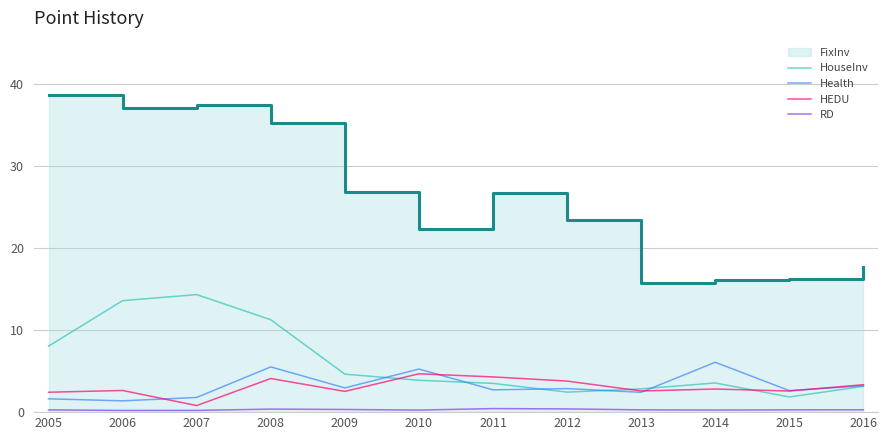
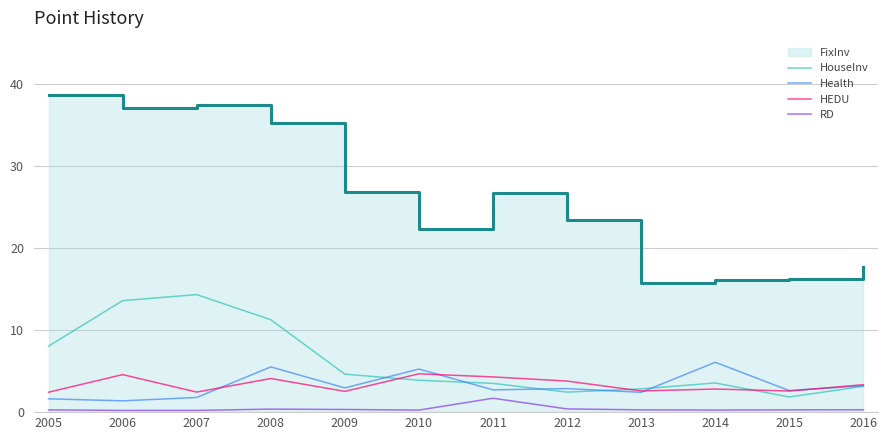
  {
    "HouseInv": {
      "2005": 8,
      "2006": 14,
      "2007": 14,
      "2008": 11,
      "2009": 5,
      "2010": 4,
      "2011": 4,
      "2012": 2,
      "2014": 4,
      "2015": 2
    },
    "Health": {
      "2005": 2,
      "2006": 1,
      "2007": 2,
      "2008": 6,
      "2009": 3,
      "2010": 5,
      "2011": 3,
      "2012": 3,
      "2014": 6
    },
    "HEDU": {
      "2005": 2,
-     "2006": 3,
-     "2007": 1,
+     "2006": 5,
+     "2007": 2,
      "2008": 4,
      "2009": 3,
      "2010": 5,
      "2011": 4,
      "2012": 4,
      "2014": 3
    },
    "RD": {
      "2005": 0,
      "2006": 0,
      "2007": 0,
      "2008": 0,
      "2009": 0,
      "2010": 0,
-     "2011": 0,
+     "2011": 2,
      "2012": 0,
      "2013": 0,
      "2014": 0,
      "2015": 0,
      "2016": 0
    }
  }
